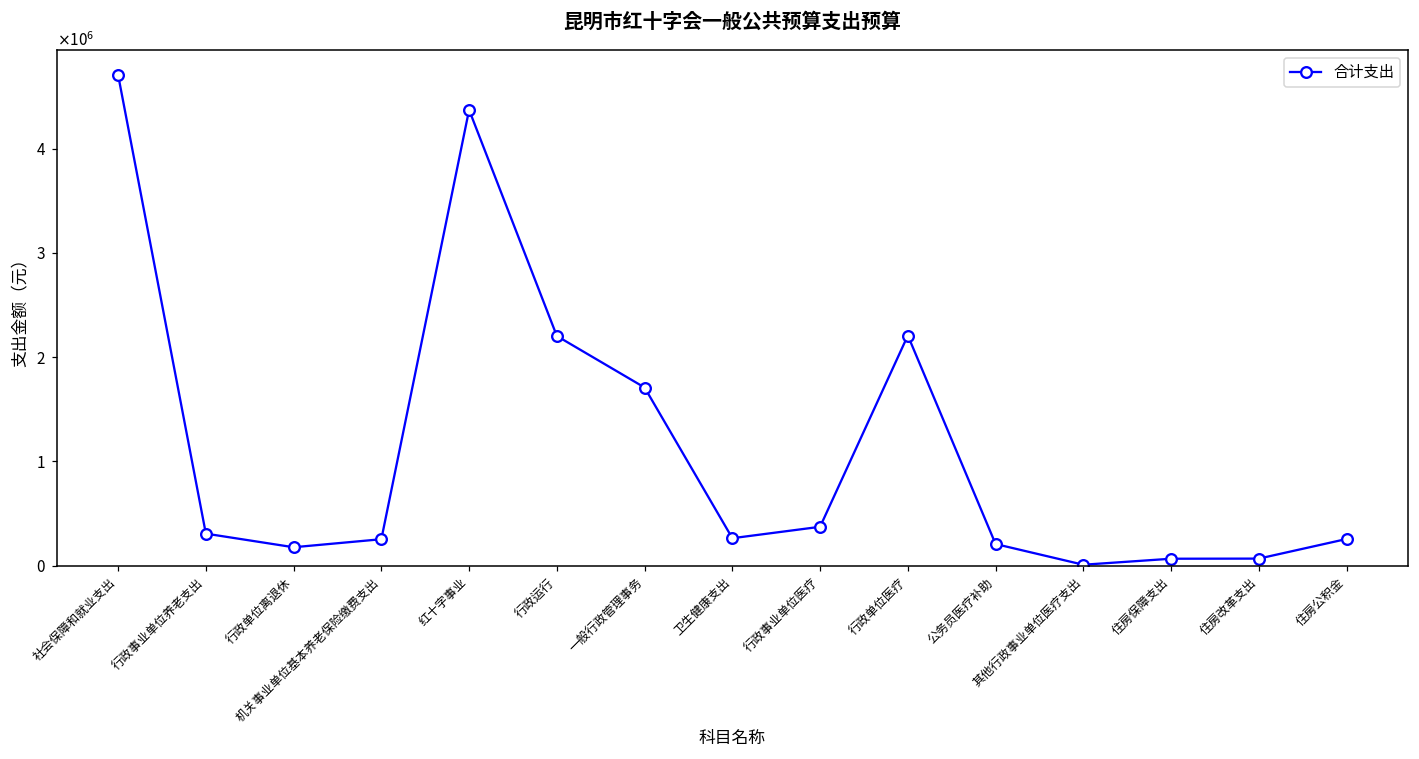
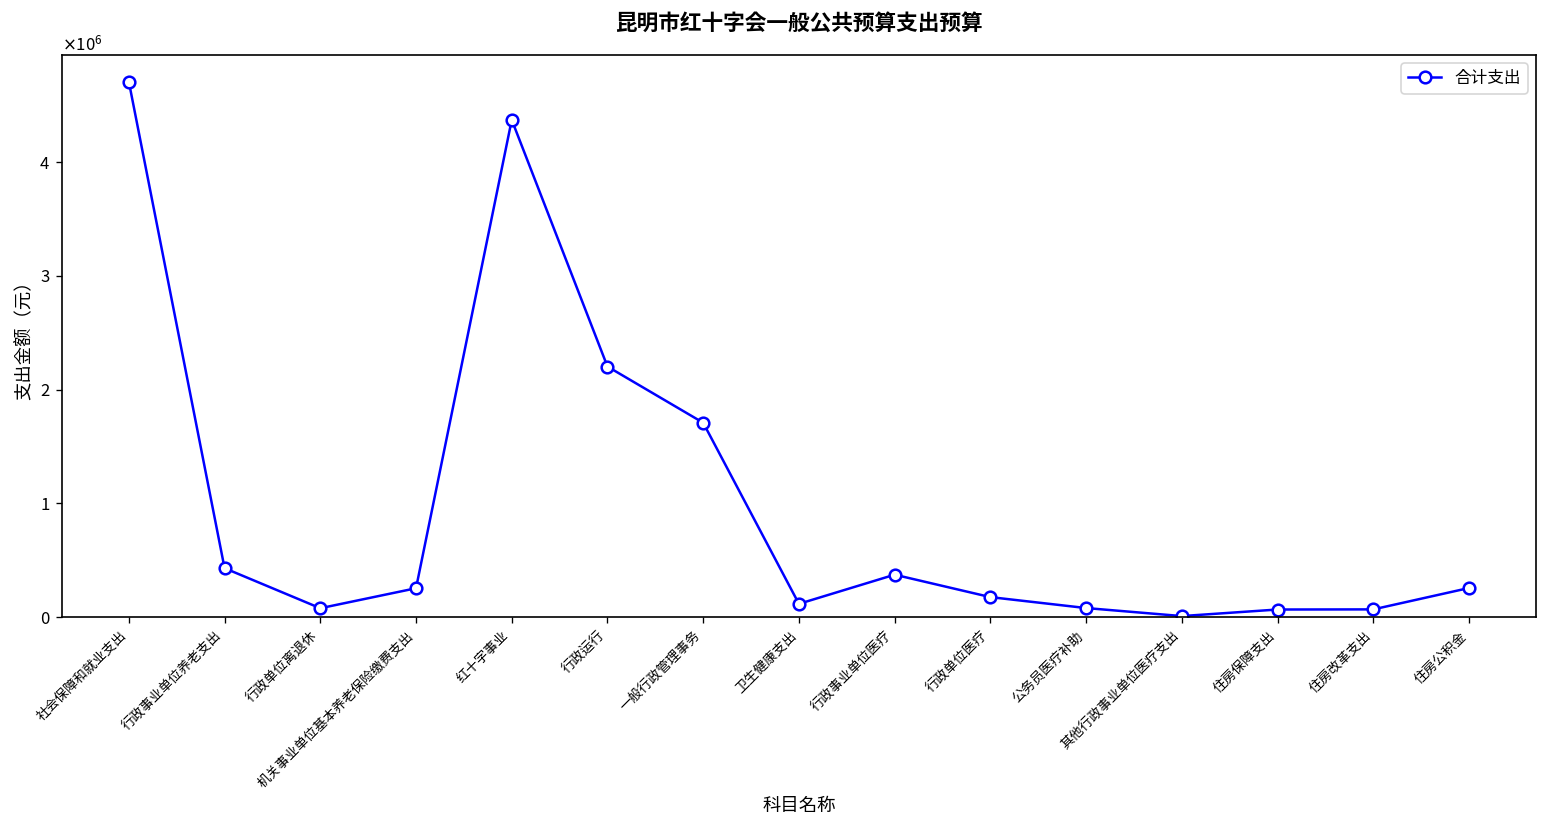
  {
    "社会保障和就业支出": 4700000,
-   "行政事业单位养老支出": 300000,
-   "行政单位离退休": 200000,
+   "行政事业单位养老支出": 400000,
+   "行政单位离退休": 100000,
    "机关事业单位基本养老保险缴费支出": 300000,
    "红十字事业": 4400000,
    "行政运行": 2200000,
    "一般行政管理事务": 1700000,
-   "卫生健康支出": 300000,
+   "卫生健康支出": 100000,
    "行政事业单位医疗": 400000,
-   "行政单位医疗": 2200000,
-   "公务员医疗补助": 200000,
+   "行政单位医疗": 200000,
+   "公务员医疗补助": 100000,
    "其他行政事业单位医疗支出": 0,
    "住房保障支出": 100000,
    "住房改革支出": 100000,
    "住房公积金": 300000
  }
